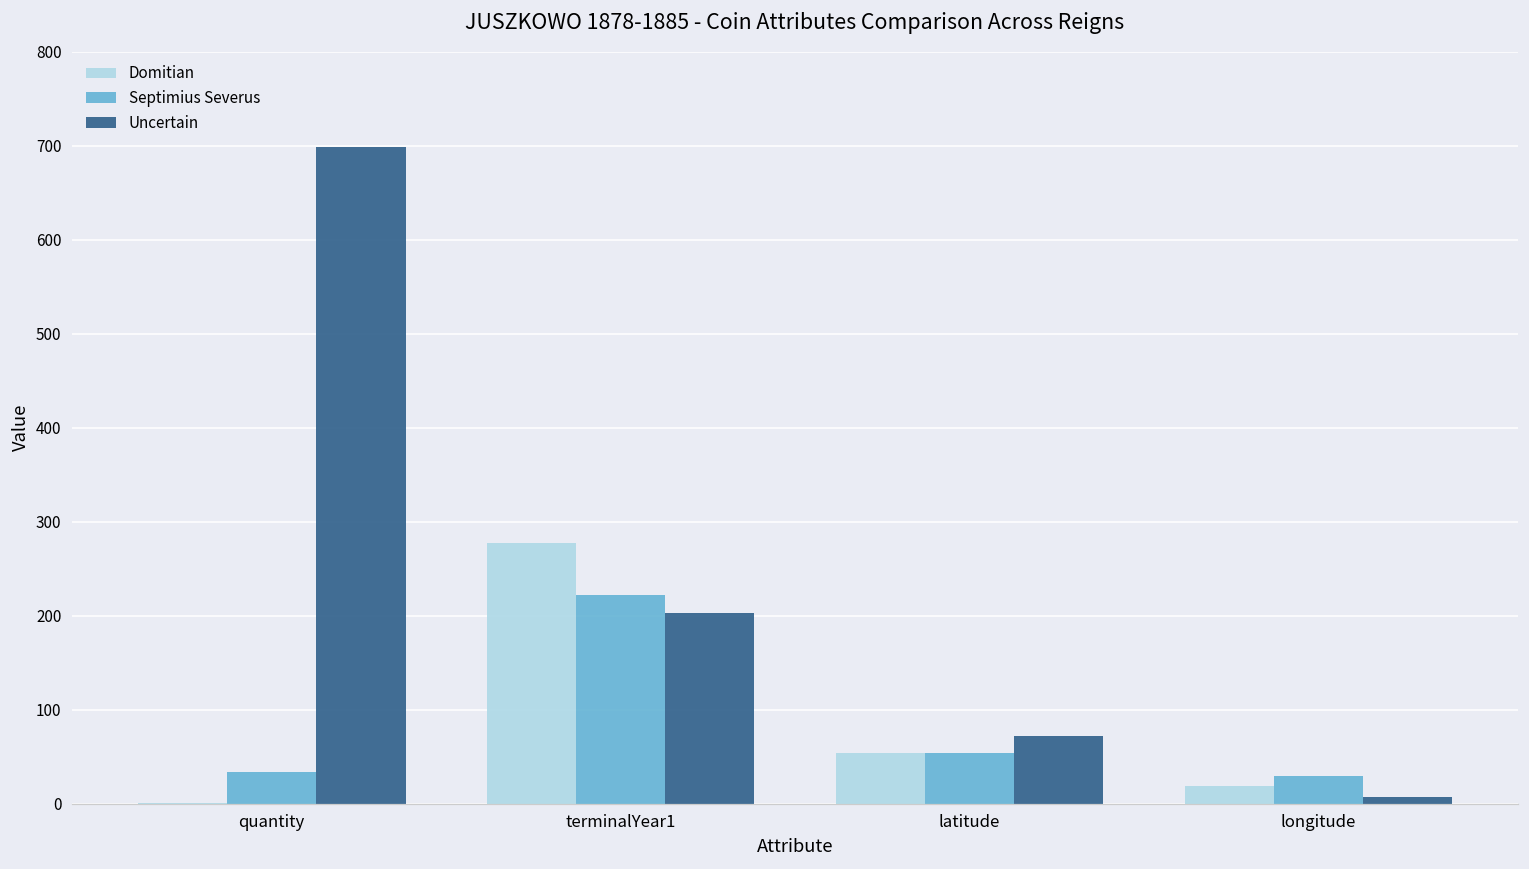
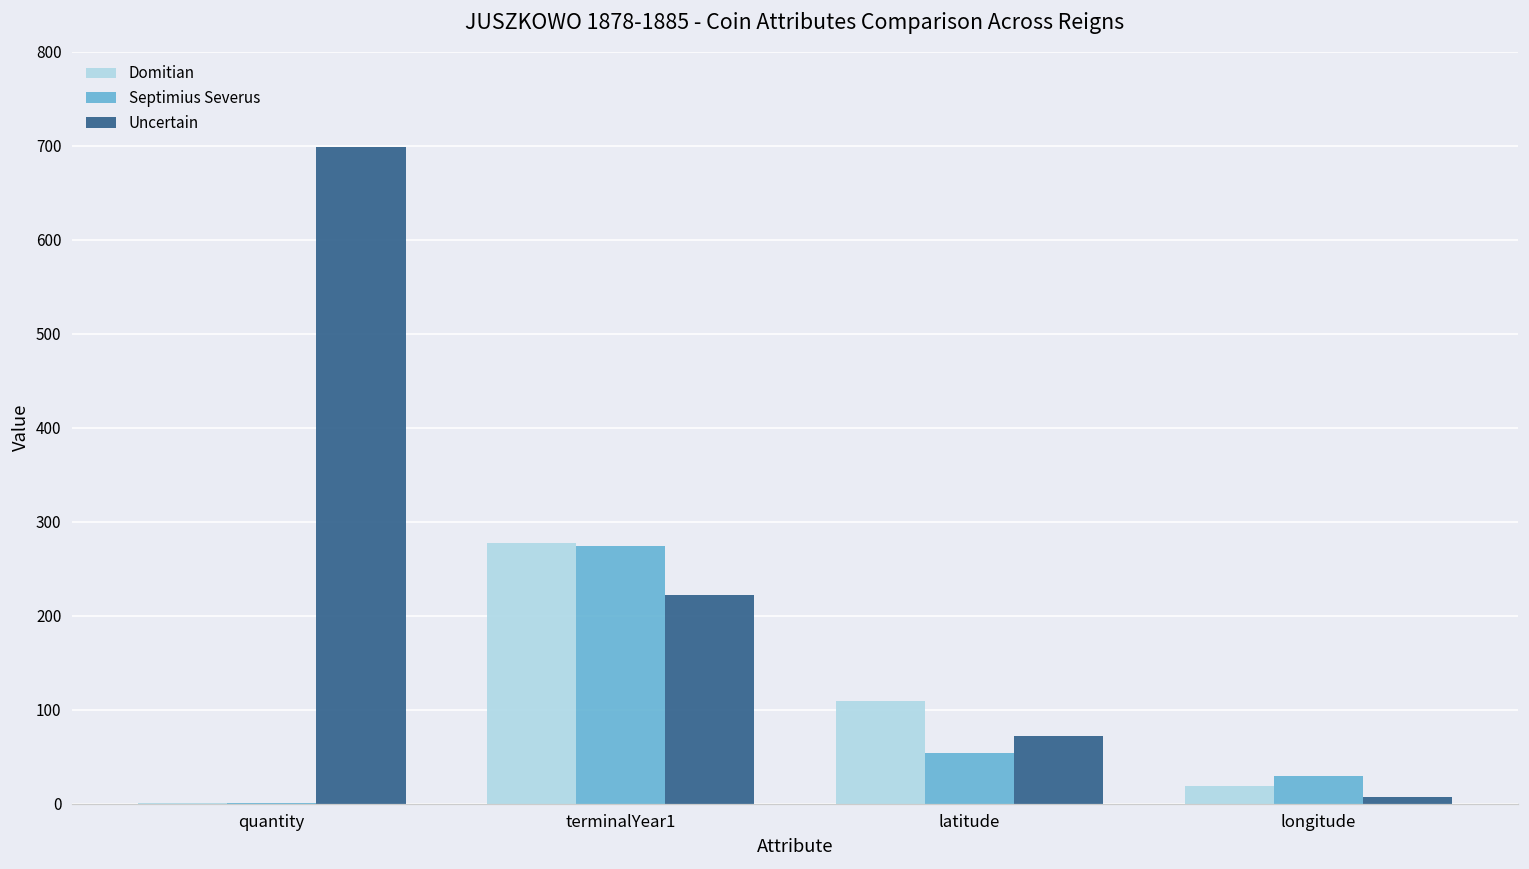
  {
    "Domitian": {
      "terminalYear1": 280,
-     "latitude": 50,
+     "latitude": 110,
      "longitude": 20
    },
    "Septimius Severus": {
-     "quantity": 30,
-     "terminalYear1": 220,
+     "quantity": 0,
+     "terminalYear1": 270,
      "latitude": 50,
      "longitude": 30
    },
    "Uncertain": {
      "quantity": 700,
-     "terminalYear1": 200,
+     "terminalYear1": 220,
      "latitude": 70,
      "longitude": 10
    }
  }
